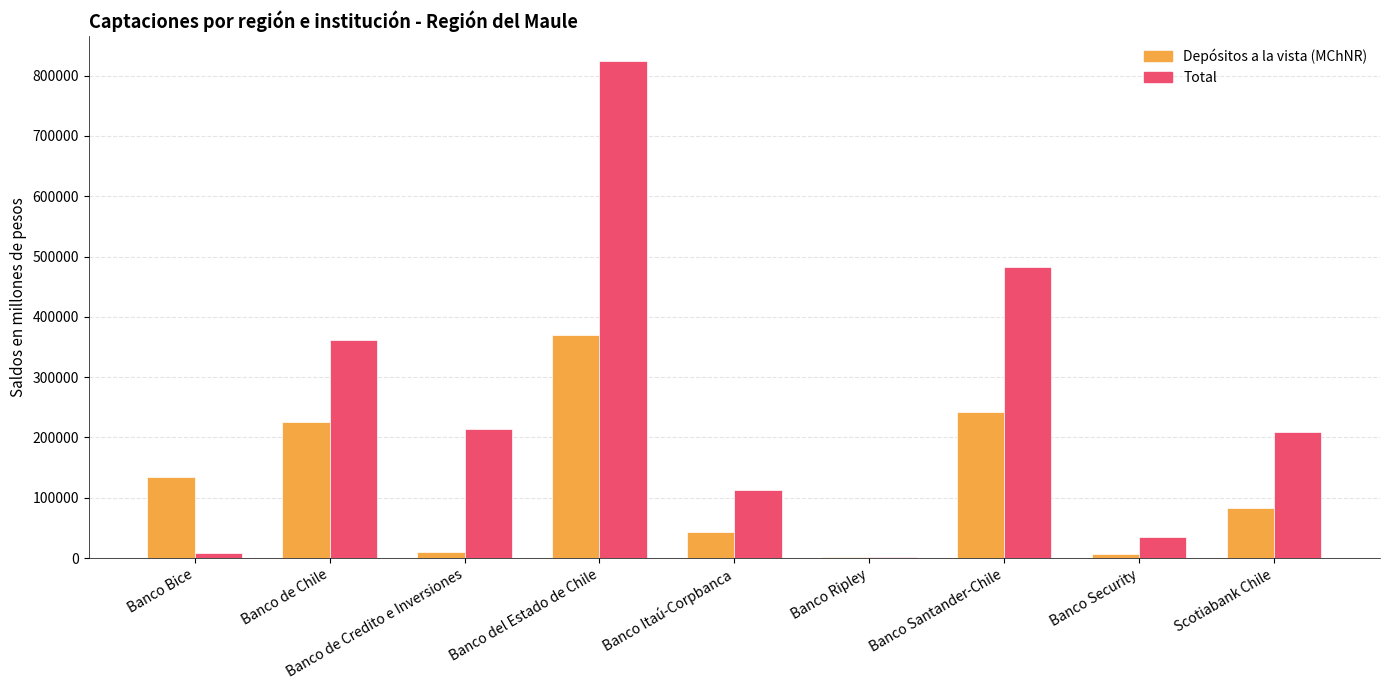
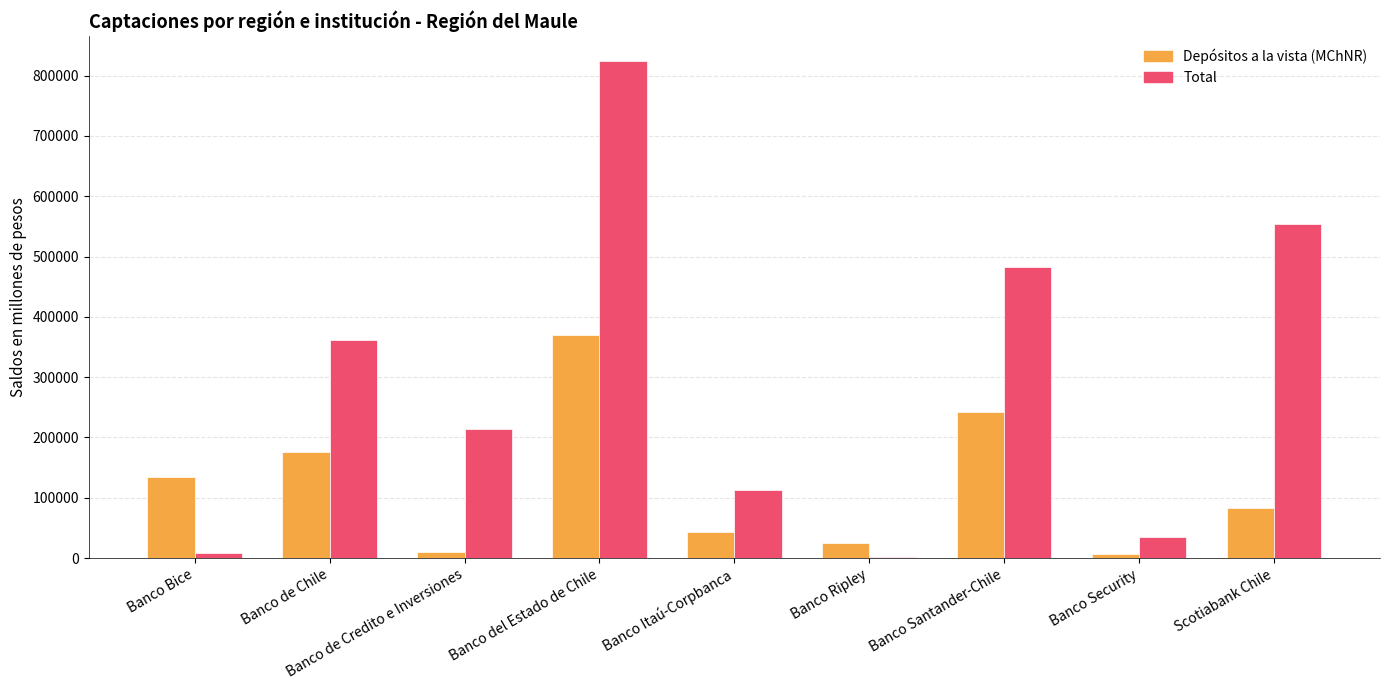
  {
    "Depósitos a la vista (MChNR)": {
      "Banco Bice": 130000,
-     "Banco de Chile": 230000,
+     "Banco de Chile": 180000,
      "Banco de Credito e Inversiones": 10000,
      "Banco del Estado de Chile": 370000,
      "Banco Itaú-Corpbanca": 40000,
-     "Banco Ripley": 0,
+     "Banco Ripley": 30000,
      "Banco Santander-Chile": 240000,
      "Banco Security": 10000,
      "Scotiabank Chile": 80000
    },
    "Total": {
      "Banco Bice": 10000,
      "Banco de Chile": 360000,
      "Banco de Credito e Inversiones": 210000,
      "Banco del Estado de Chile": 820000,
      "Banco Itaú-Corpbanca": 110000,
      "Banco Santander-Chile": 480000,
      "Banco Security": 30000,
-     "Scotiabank Chile": 210000
+     "Scotiabank Chile": 550000
    }
  }
